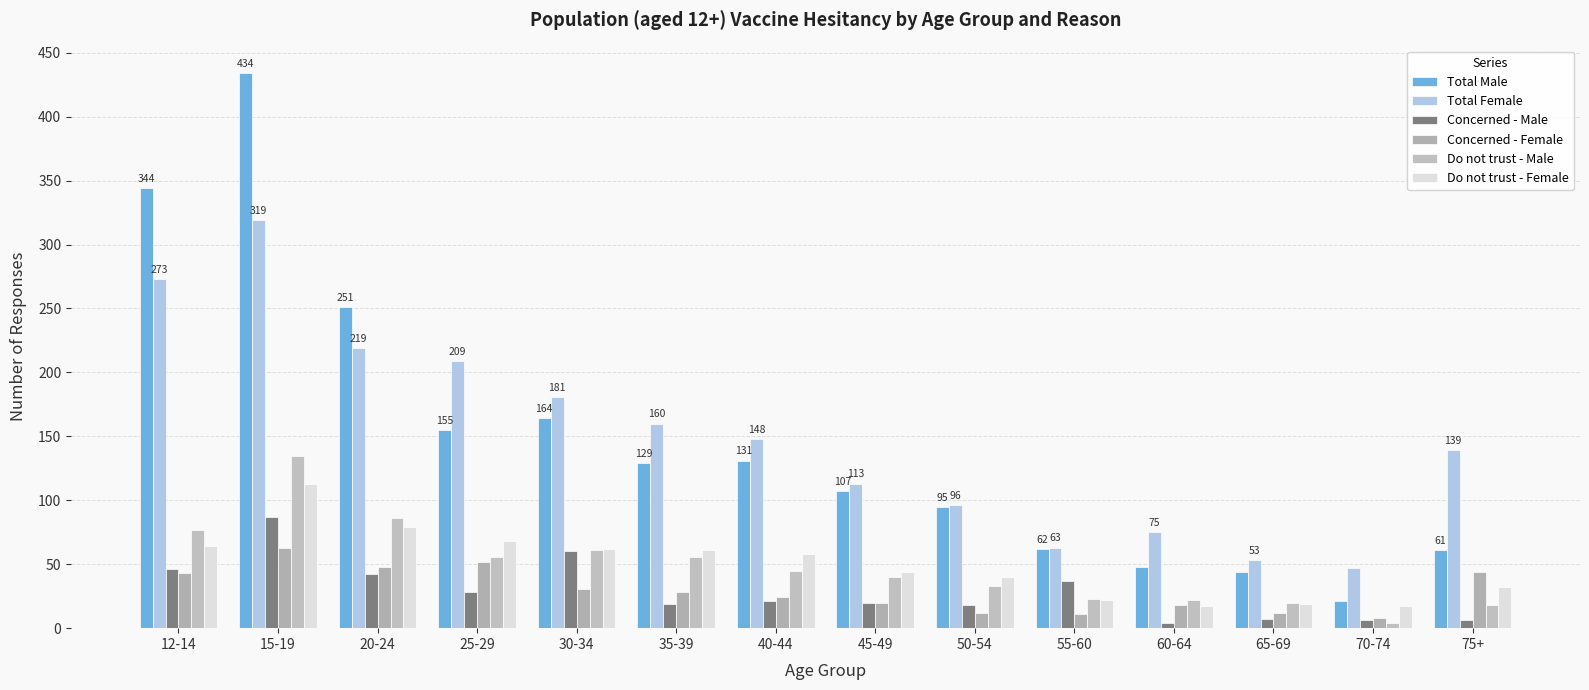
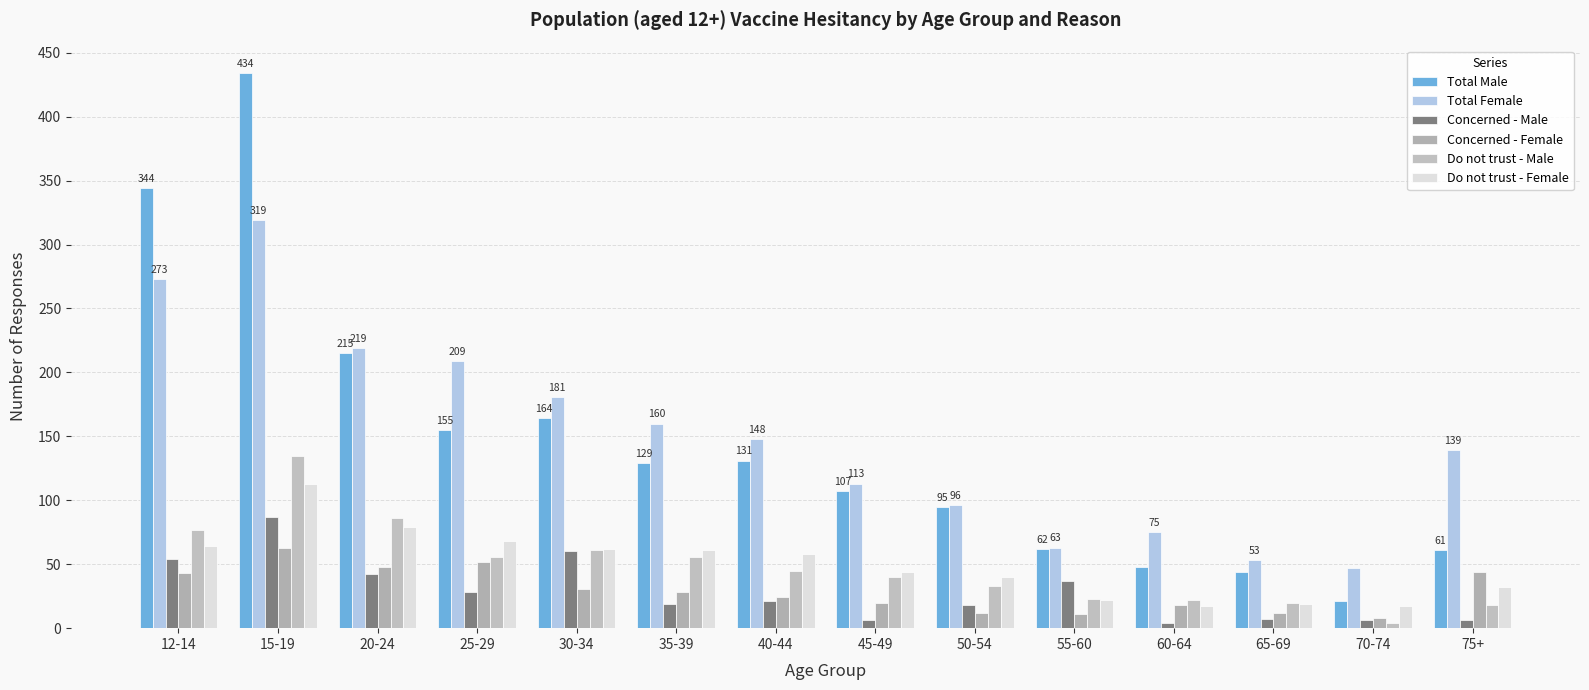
  {
    "Total Male": {
      "12-14": 344,
      "15-19": 434,
-     "20-24": 251,
+     "20-24": 215,
      "25-29": 155,
      "30-34": 164,
      "35-39": 129,
      "40-44": 131,
      "45-49": 107,
      "50-54": 95,
      "55-60": 62,
      "75+": 61
    },
    "Concerned - Male": {
-     "12-14": 46,
+     "12-14": 54,
      "15-19": 87,
      "20-24": 42,
      "25-29": 28,
      "30-34": 60,
      "35-39": 19,
      "40-44": 21,
-     "45-49": 20,
+     "45-49": 6,
      "50-54": 18,
      "55-60": 37,
      "60-64": 4,
      "65-69": 7,
      "70-74": 6,
      "75+": 6
    }
  }
